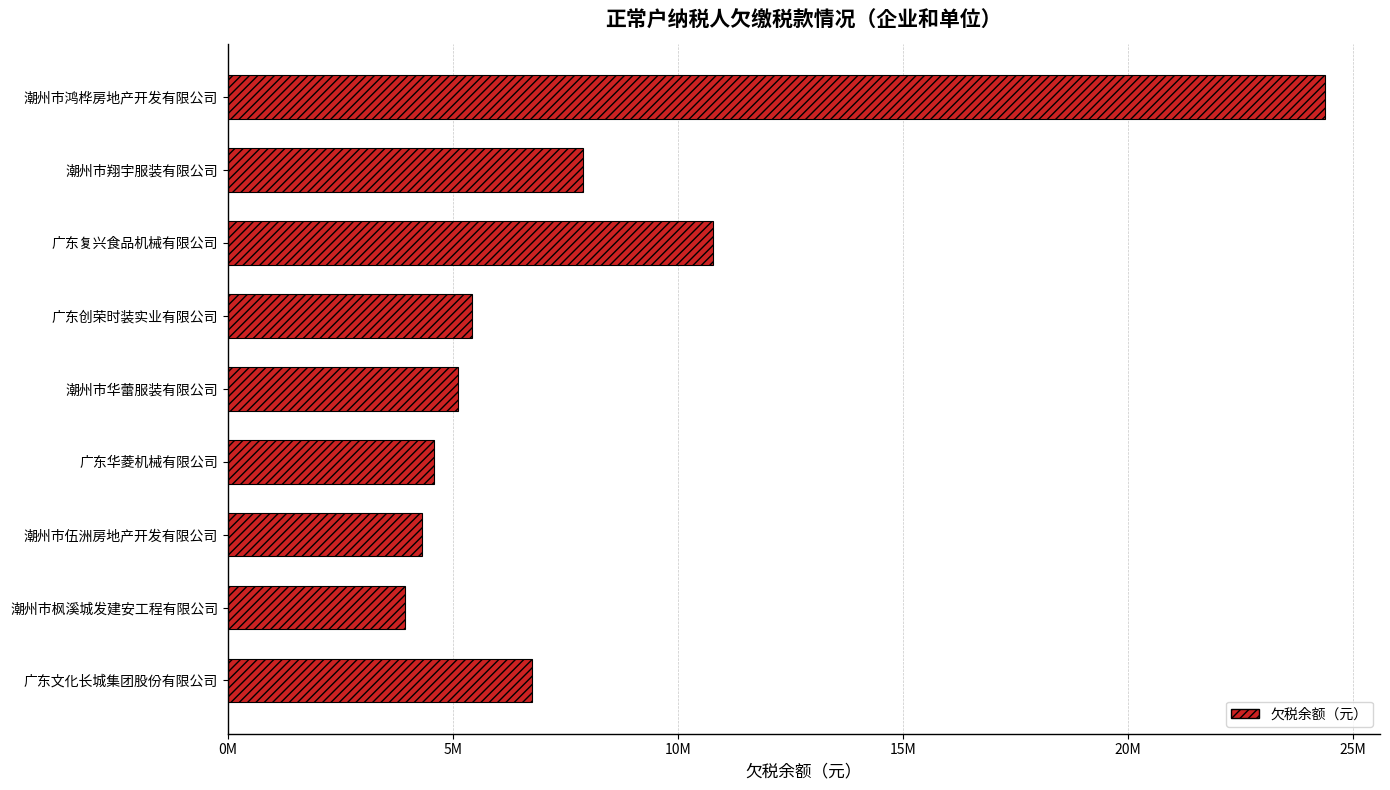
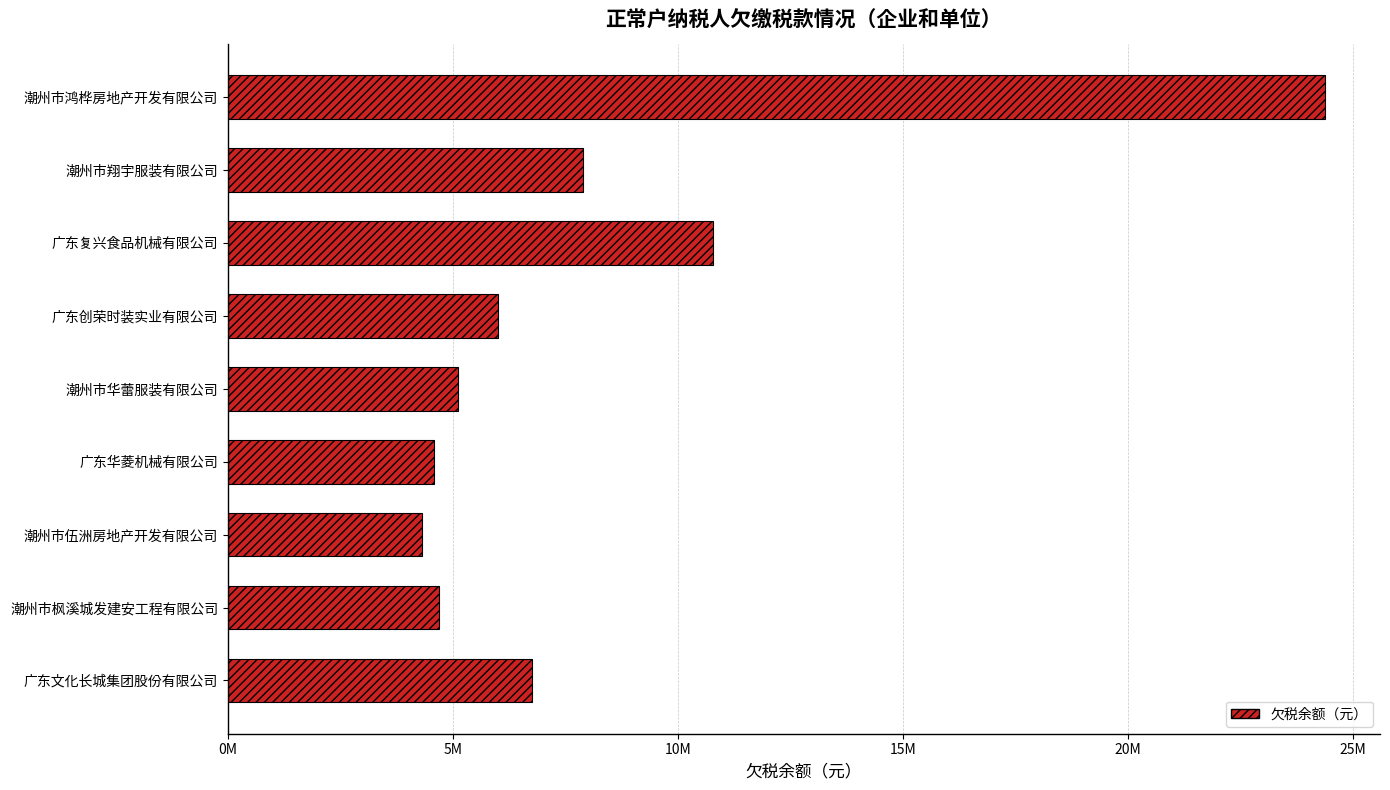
  {
    "潮州市鸿桦房地产开发有限公司": 24400000,
    "潮州市翔宇服装有限公司": 7900000,
    "广东复兴食品机械有限公司": 10800000,
-   "广东创荣时装实业有限公司": 5400000,
+   "广东创荣时装实业有限公司": 6000000,
    "潮州市华蕾服装有限公司": 5100000,
    "广东华菱机械有限公司": 4600000,
    "潮州市伍洲房地产开发有限公司": 4300000,
-   "潮州市枫溪城发建安工程有限公司": 3900000,
+   "潮州市枫溪城发建安工程有限公司": 4700000,
    "广东文化长城集团股份有限公司": 6800000
  }
